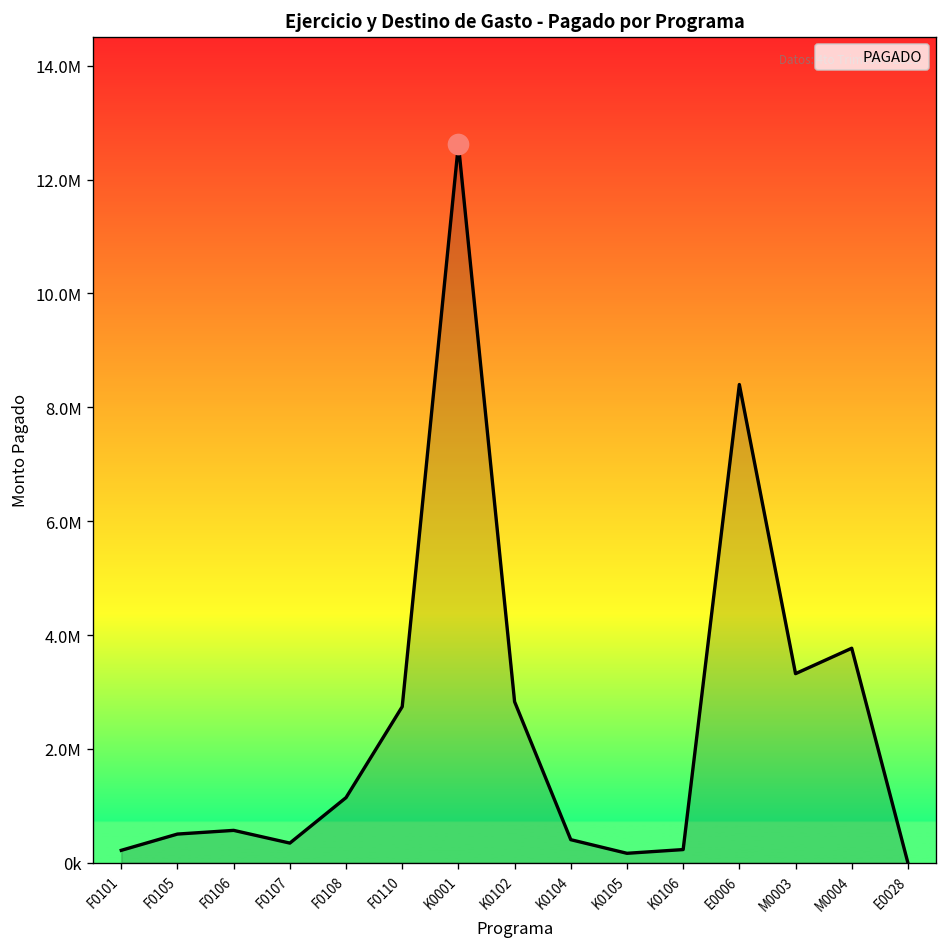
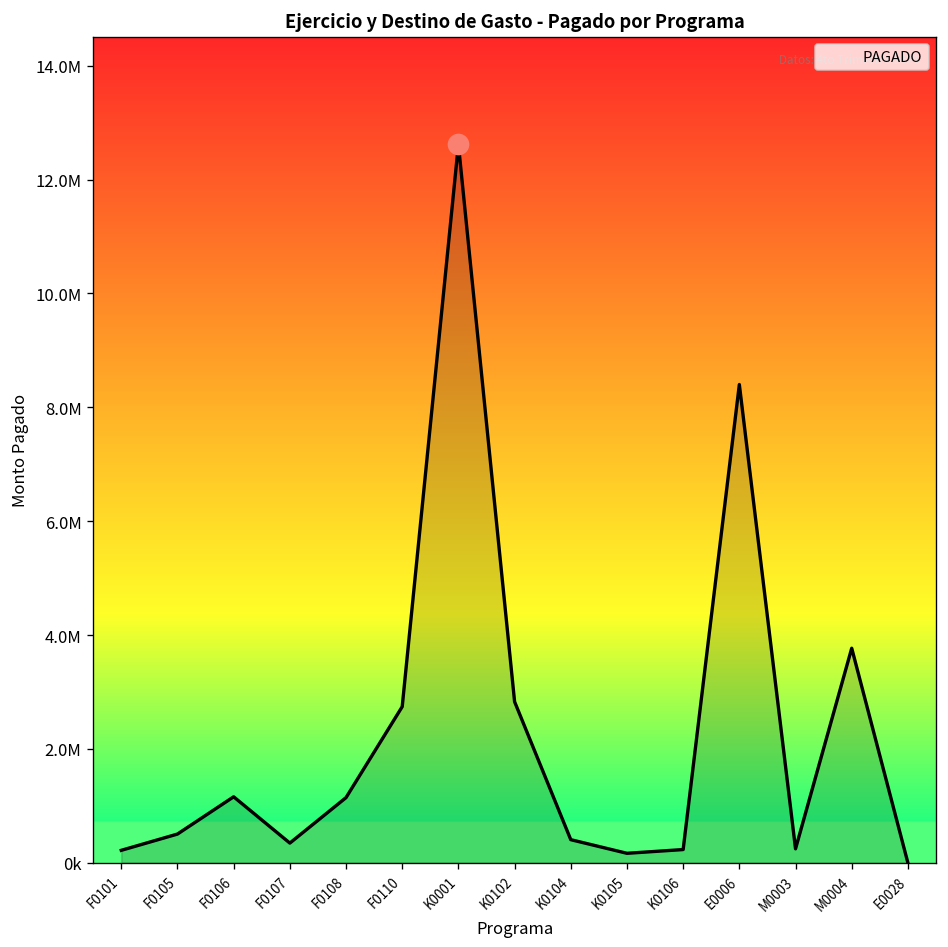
  {
    "PAGADO": {
      "F0101": 200000,
      "F0105": 500000,
-     "F0106": 600000,
+     "F0106": 1200000,
      "F0107": 300000,
      "F0108": 1100000,
      "F0110": 2700000,
      "K0102": 2800000,
      "K0104": 400000,
      "K0105": 200000,
      "K0106": 200000,
      "E0006": 8400000,
-     "M0003": 3300000,
+     "M0003": 200000,
      "M0004": 3800000,
      "E0028": 0
    }
  }
